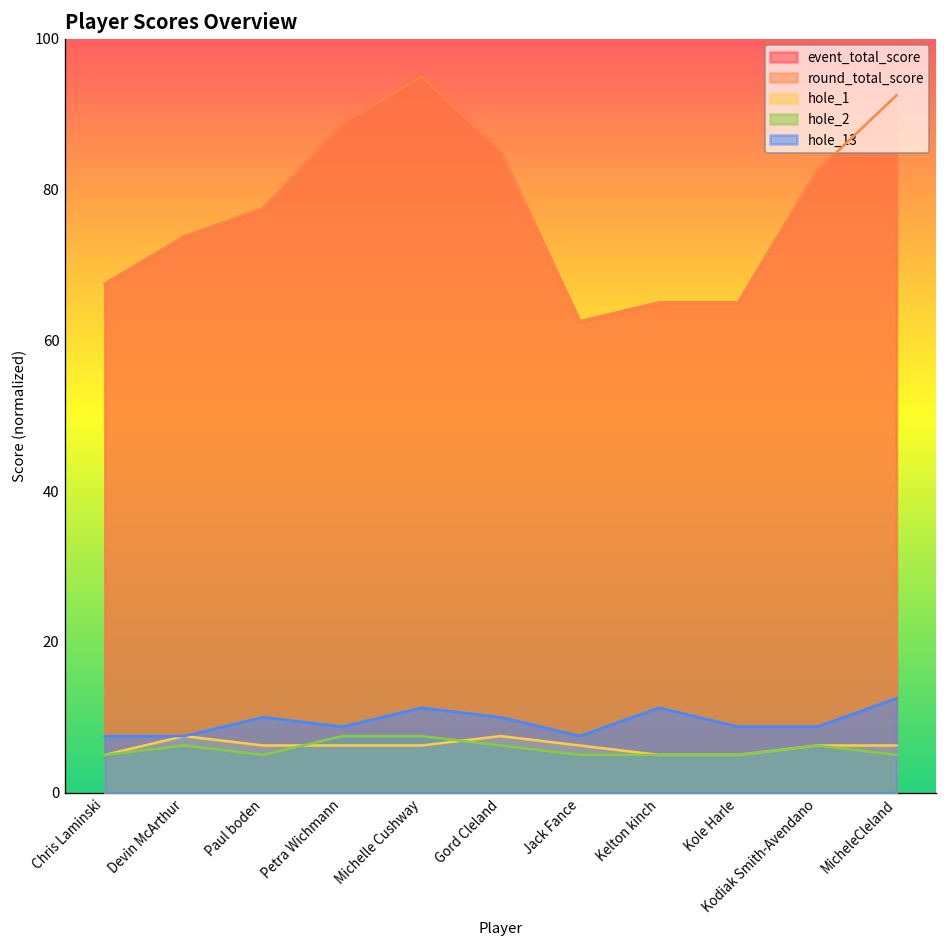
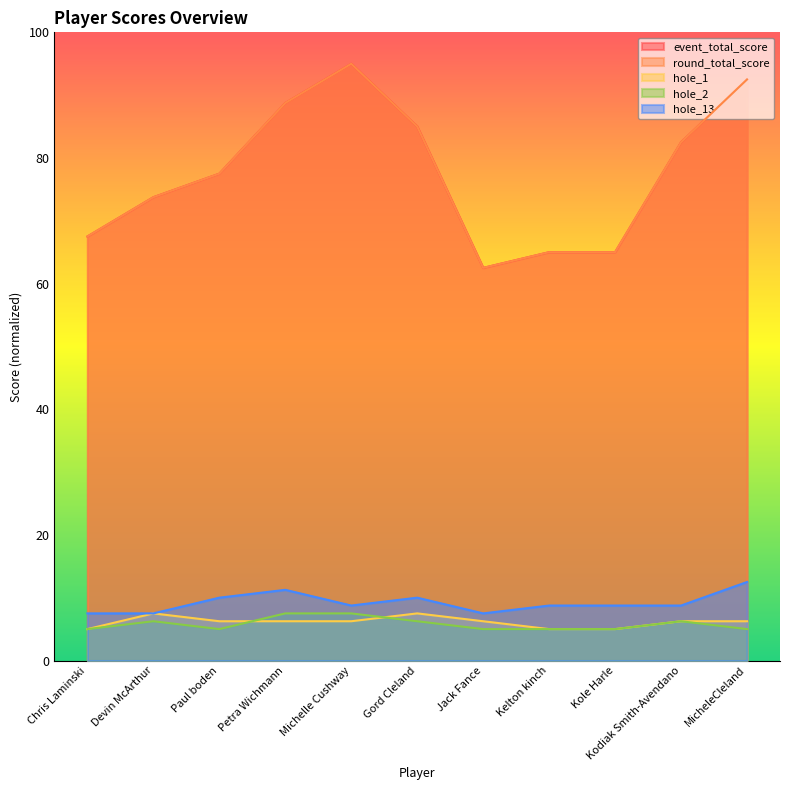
  {
    "hole_2": {
      "Devin McArthur": 6,
      "Paul boden": 5,
      "Petra Wichmann": 8,
      "Michelle Cushway": 8,
      "Gord Cleland": 6,
      "Jack Fance": 5,
      "MicheleCleland": 5
    },
    "hole_13": {
      "Chris Laminski": 8,
      "Paul boden": 10,
-     "Petra Wichmann": 9,
-     "Michelle Cushway": 11,
+     "Petra Wichmann": 11,
+     "Michelle Cushway": 9,
      "Gord Cleland": 10,
      "Jack Fance": 8,
-     "Kelton kinch": 11,
+     "Kelton kinch": 9,
      "Kole Harle": 9,
      "Kodiak Smith-Avendano": 9,
      "MicheleCleland": 13
    }
  }
